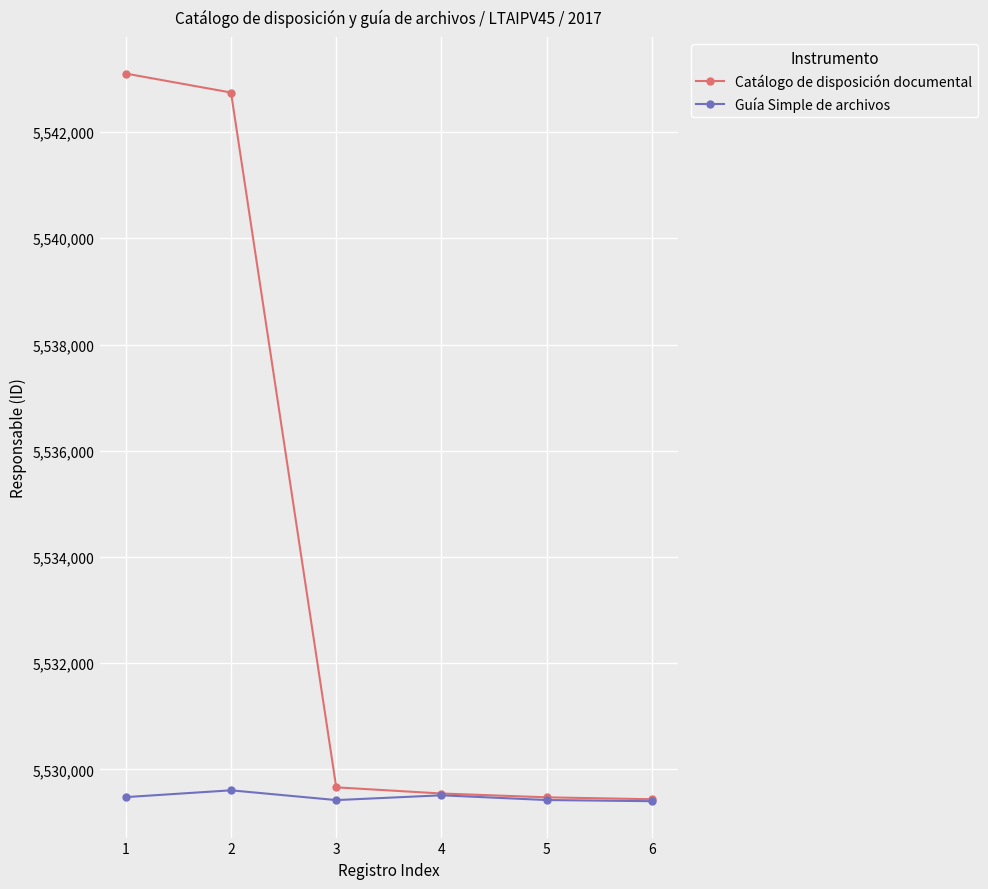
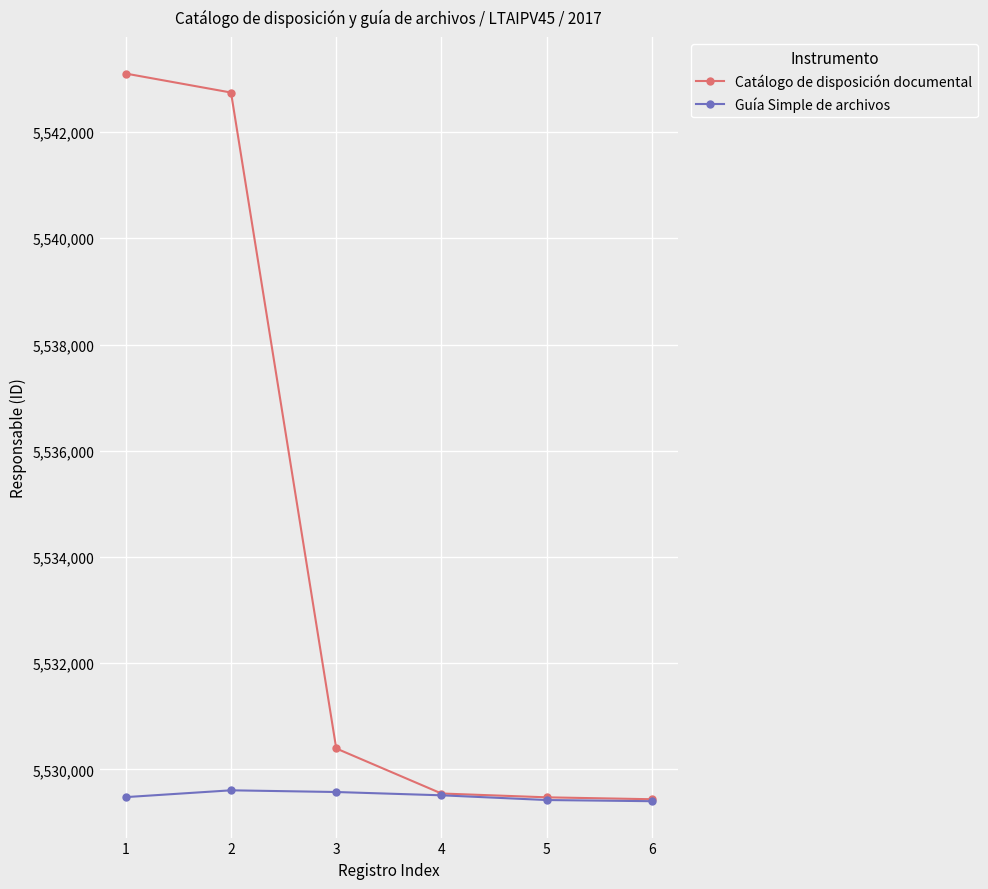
  {
    "Catálogo de disposición documental": {
      "1": "5,543,100",
      "2": "5,542,700",
-     "3": "5,529,700",
+     "3": "5,530,400",
      "5": "5,529,500"
    },
    "Guía Simple de archivos": {
      "1": "5,529,500",
      "2": "5,529,600",
-     "3": "5,529,400",
+     "3": "5,529,600",
      "5": "5,529,400"
    }
  }
